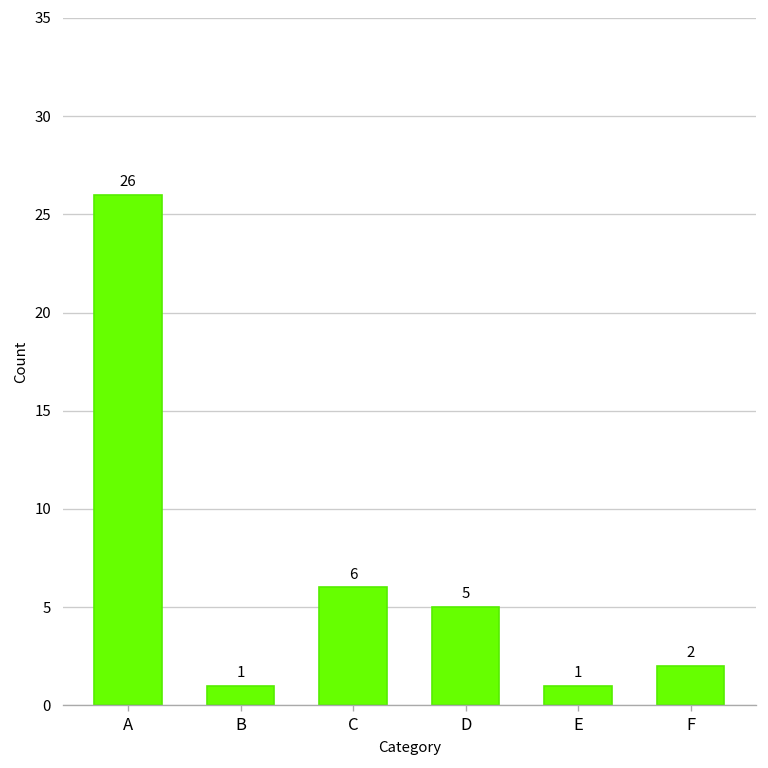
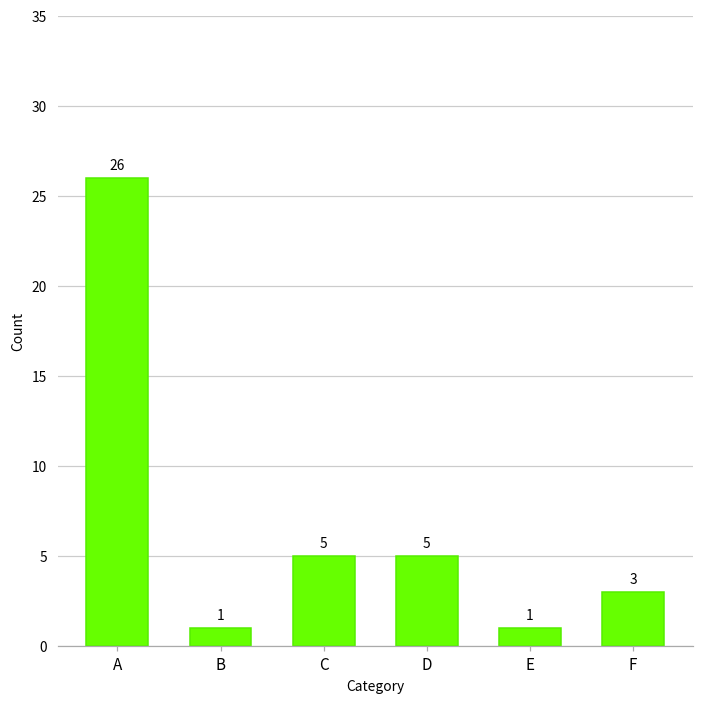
  {
    "A": 26,
    "B": 1,
-   "C": 6,
+   "C": 5,
    "D": 5,
    "E": 1,
-   "F": 2
+   "F": 3
  }
